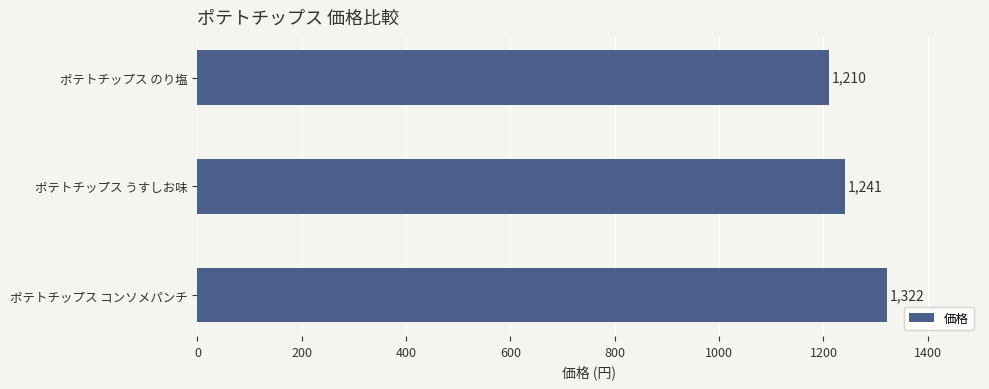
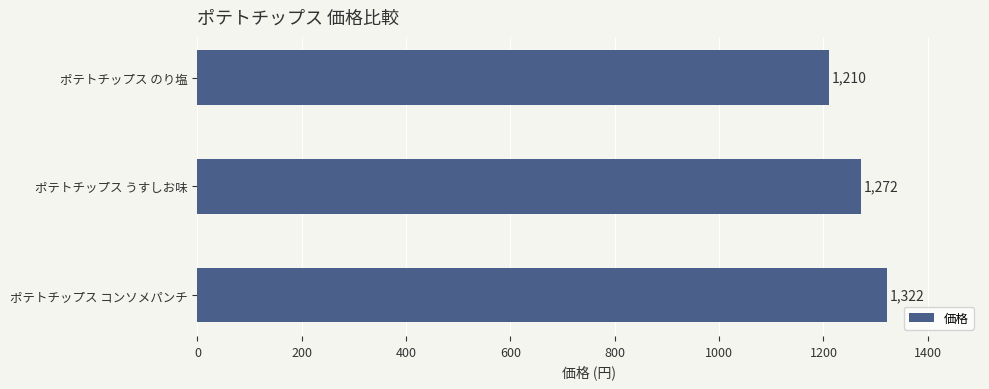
  {
    "ポテトチップス のり塩": "1,210",
-   "ポテトチップス うすしお味": "1,241",
+   "ポテトチップス うすしお味": "1,272",
    "ポテトチップス コンソメパンチ": "1,322"
  }
